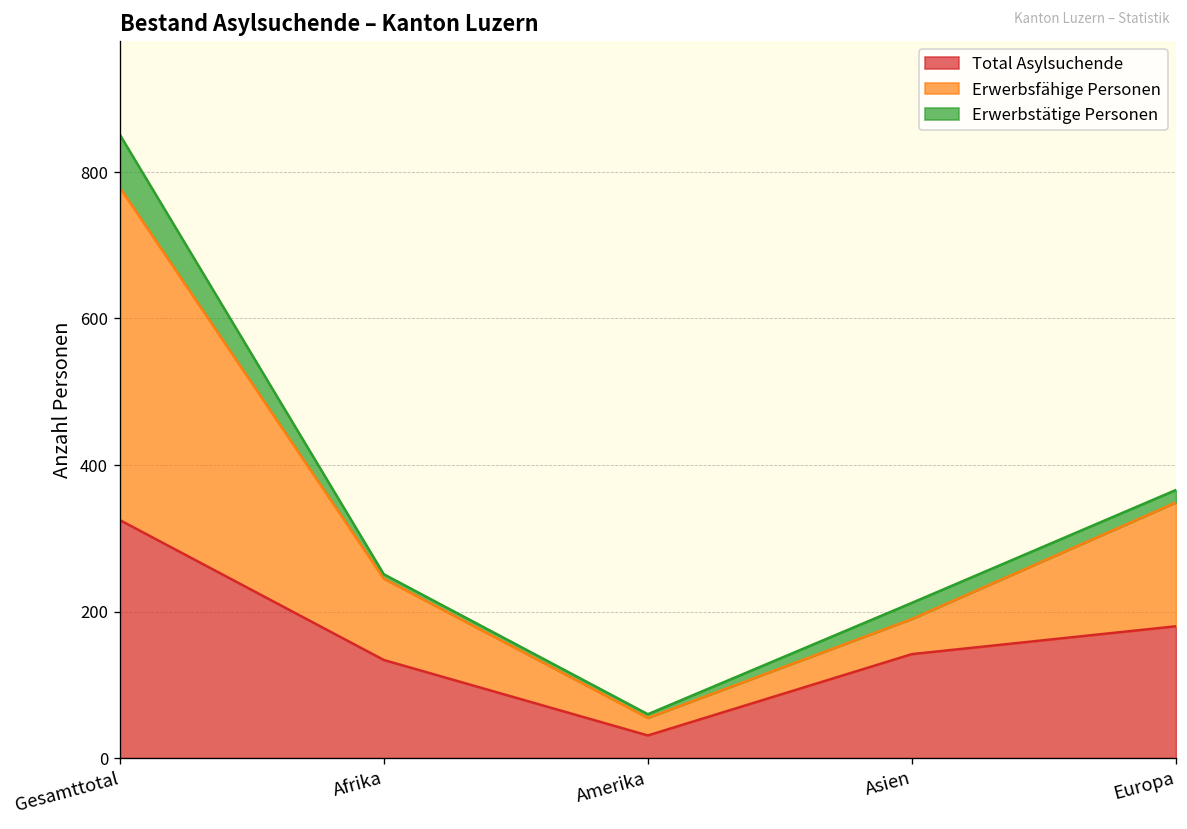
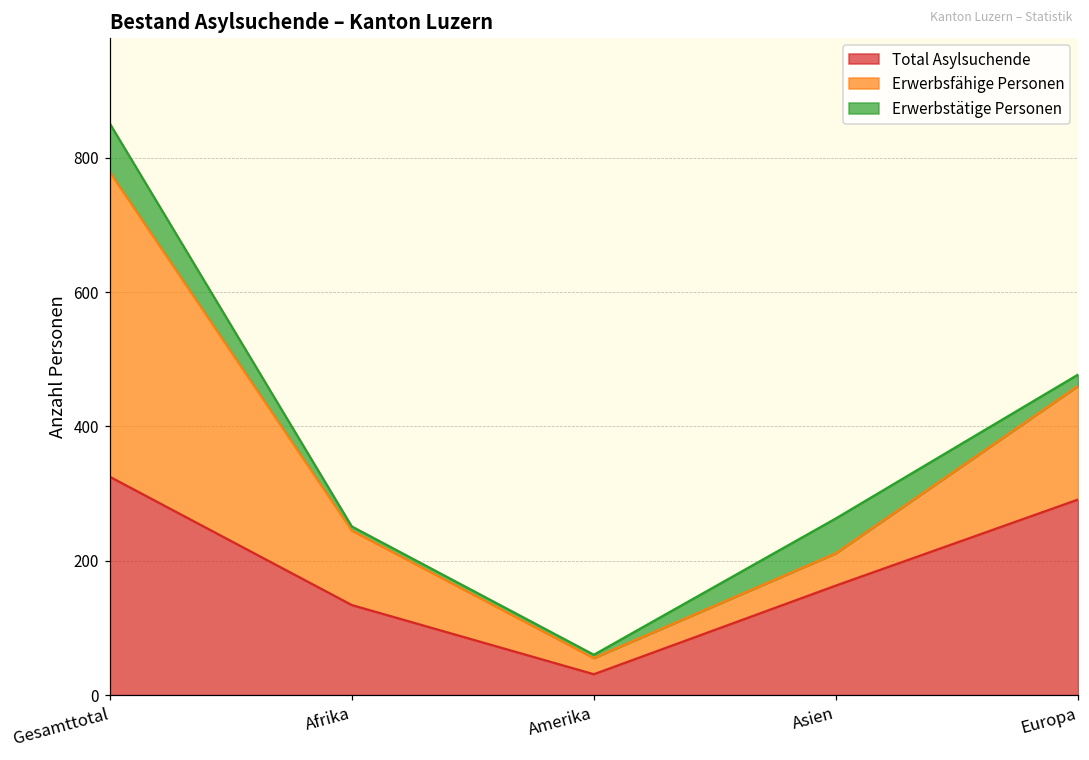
  {
    "Total Asylsuchende": {
      "Gesamttotal": 330,
      "Afrika": 130,
      "Amerika": 30,
-     "Asien": 140,
-     "Europa": 180
+     "Asien": 160,
+     "Europa": 290
    },
    "Erwerbsfähige Personen": {
      "Gesamttotal": 450,
      "Afrika": 110,
      "Amerika": 20,
      "Asien": 50,
      "Europa": 170
    },
    "Erwerbstätige Personen": {
      "Gesamttotal": 70,
      "Afrika": 10,
      "Amerika": 10,
-     "Asien": 20,
+     "Asien": 50,
      "Europa": 20
    }
  }
